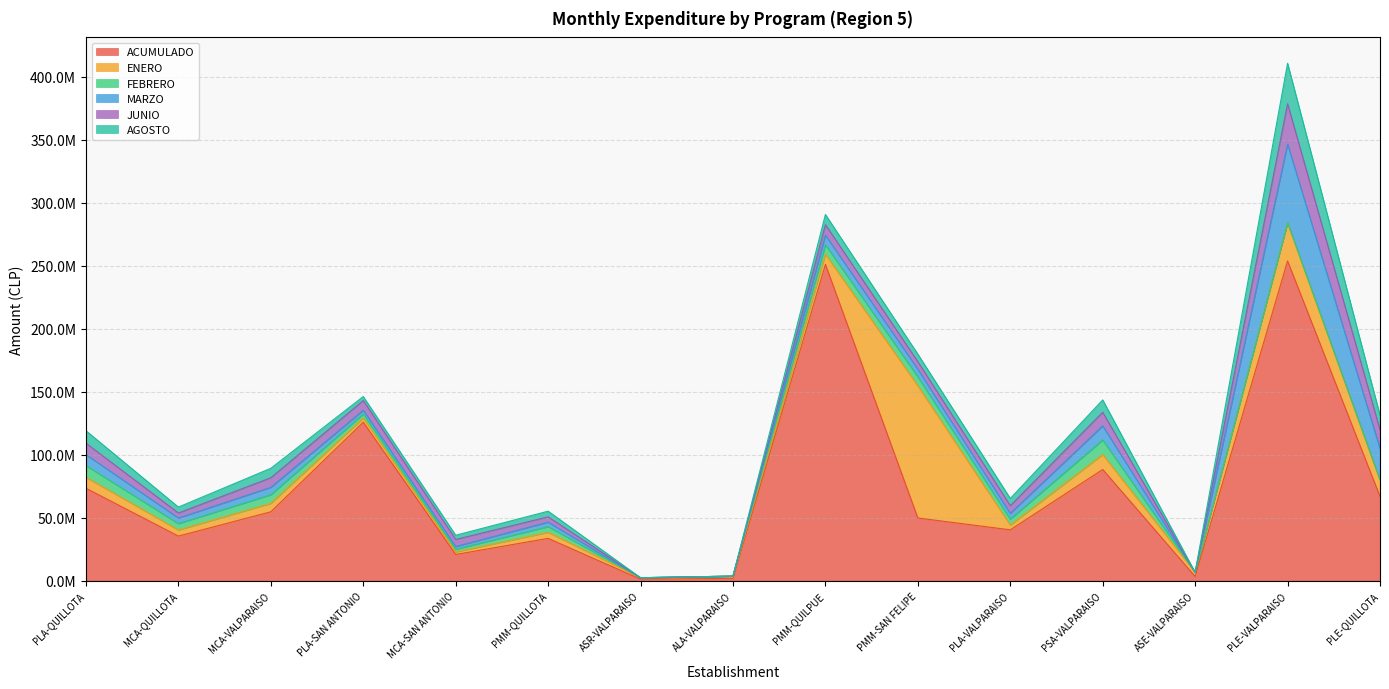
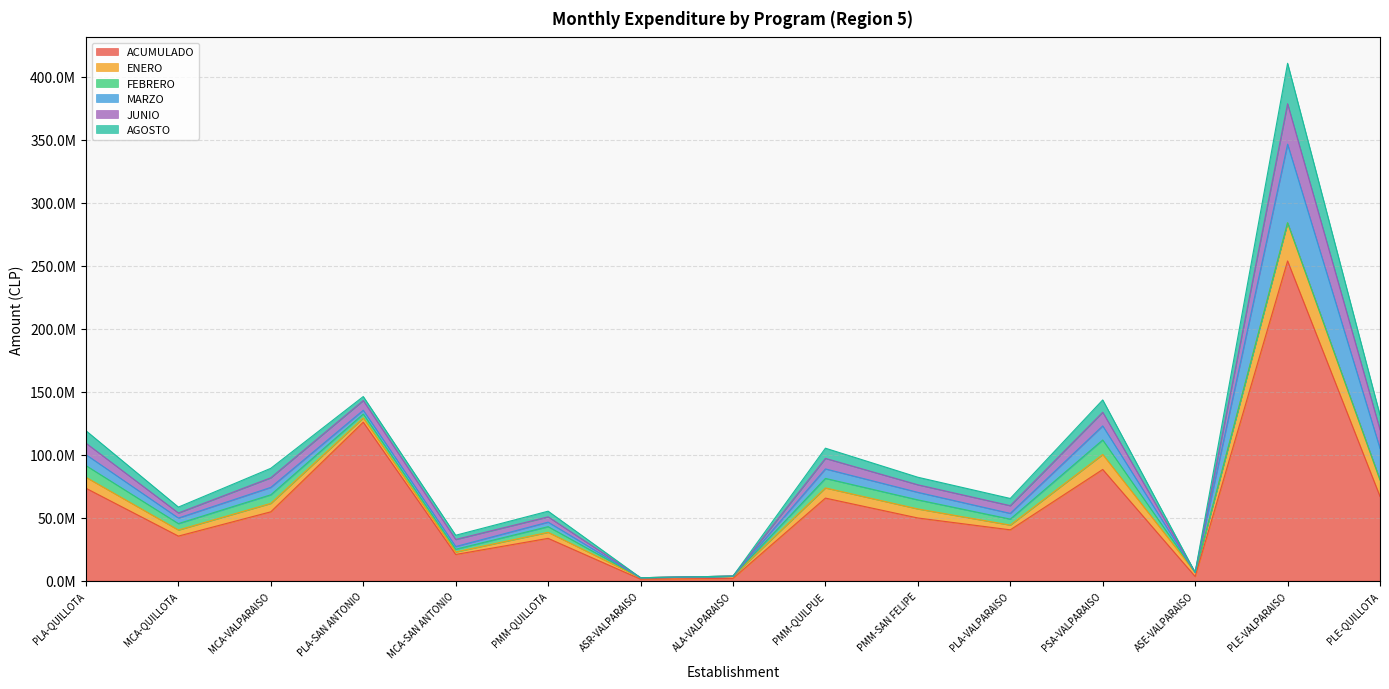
  {
    "ACUMULADO": {
      "PLA-QUILLOTA": 73000000,
      "MCA-QUILLOTA": 35000000,
      "MCA-VALPARAISO": 55000000,
      "PLA-SAN ANTONIO": 126000000,
      "MCA-SAN ANTONIO": 21000000,
      "PMM-QUILLOTA": 34000000,
-     "PMM-QUILPUE": 251000000,
+     "PMM-QUILPUE": 65000000,
      "PMM-SAN FELIPE": 50000000,
      "PLA-VALPARAISO": 40000000,
      "PSA-VALPARAISO": 88000000,
      "ASE-VALPARAISO": 3000000,
      "PLE-VALPARAISO": 254000000,
      "PLE-QUILLOTA": 67000000
    },
    "ENERO": {
      "PLA-QUILLOTA": 9000000,
      "MCA-QUILLOTA": 5000000,
      "MCA-VALPARAISO": 7000000,
      "PLA-SAN ANTONIO": 3000000,
      "MCA-SAN ANTONIO": 2000000,
      "PMM-QUILLOTA": 5000000,
      "PMM-QUILPUE": 8000000,
-     "PMM-SAN FELIPE": 105000000,
+     "PMM-SAN FELIPE": 7000000,
      "PLA-VALPARAISO": 4000000,
      "PSA-VALPARAISO": 12000000
    },
    "MARZO": {
      "PLA-QUILLOTA": 9000000,
      "MCA-QUILLOTA": 4000000,
      "MCA-VALPARAISO": 6000000,
      "PLA-SAN ANTONIO": 3000000,
      "MCA-SAN ANTONIO": 2000000,
      "PMM-QUILLOTA": 4000000,
      "PMM-QUILPUE": 8000000,
      "PMM-SAN FELIPE": 6000000,
      "PLA-VALPARAISO": 5000000,
      "PSA-VALPARAISO": 11000000,
      "PLE-VALPARAISO": 62000000,
      "PLE-QUILLOTA": 25000000
    },
    "JUNIO": {
      "PLA-QUILLOTA": 9000000,
      "MCA-QUILLOTA": 4000000,
      "MCA-VALPARAISO": 8000000,
      "PLA-SAN ANTONIO": 8000000,
      "MCA-SAN ANTONIO": 6000000,
      "PMM-QUILLOTA": 4000000,
      "PMM-QUILPUE": 8000000,
      "PMM-SAN FELIPE": 6000000,
      "PLA-VALPARAISO": 6000000,
      "PSA-VALPARAISO": 11000000,
      "PLE-VALPARAISO": 32000000,
      "PLE-QUILLOTA": 15000000
    }
  }
